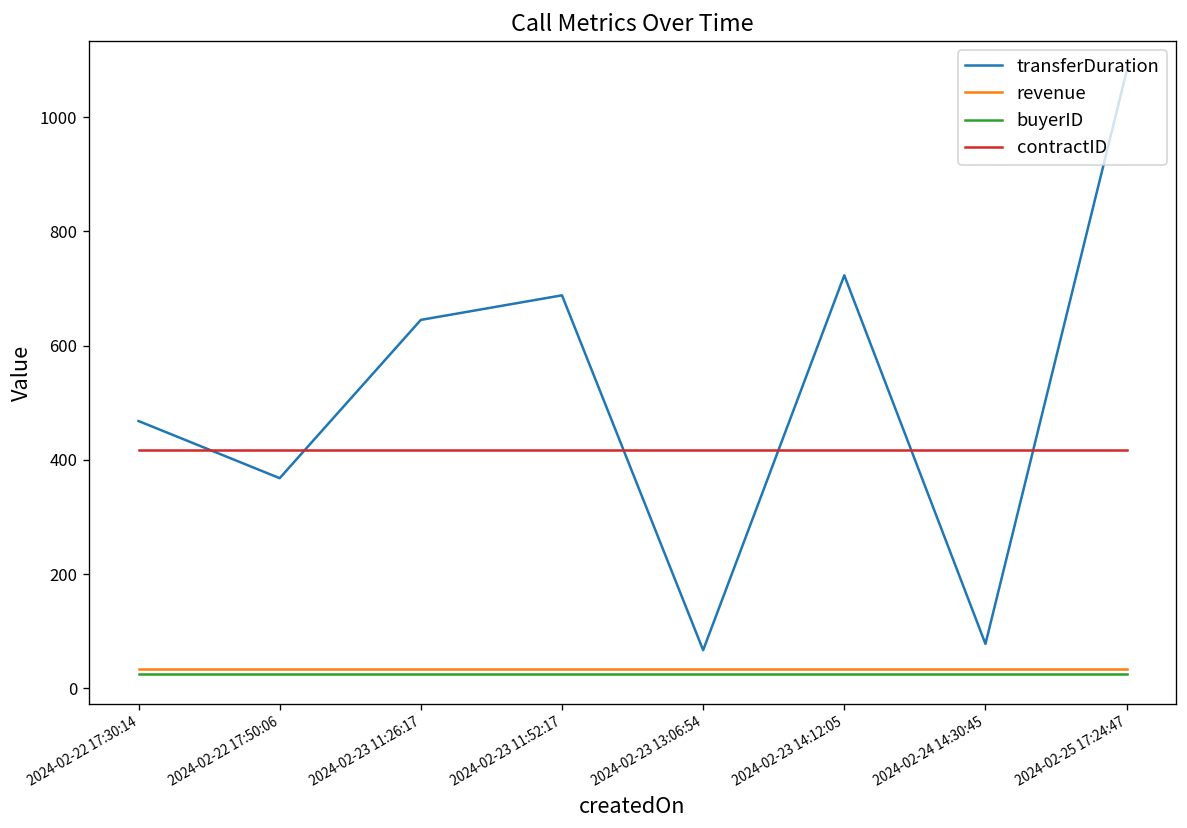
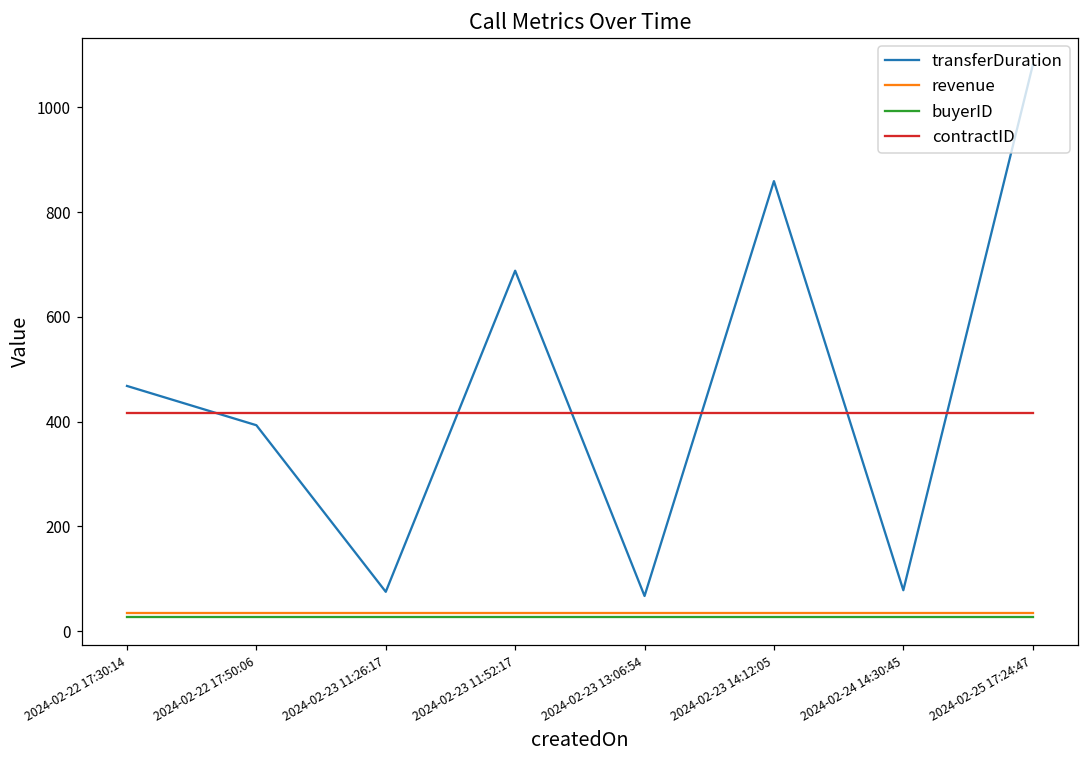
  {
    "transferDuration": {
      "2024-02-22 17:30:14": 470,
-     "2024-02-22 17:50:06": 370,
-     "2024-02-23 11:26:17": 650,
+     "2024-02-22 17:50:06": 390,
+     "2024-02-23 11:26:17": 80,
      "2024-02-23 11:52:17": 690,
      "2024-02-23 13:06:54": 70,
-     "2024-02-23 14:12:05": 720,
+     "2024-02-23 14:12:05": 860,
      "2024-02-24 14:30:45": 80
    },
    "revenue": {
      "2024-02-22 17:30:14": 30,
      "2024-02-22 17:50:06": 30,
      "2024-02-23 11:26:17": 30,
      "2024-02-23 11:52:17": 30,
      "2024-02-23 13:06:54": 30,
      "2024-02-23 14:12:05": 30,
      "2024-02-24 14:30:45": 30,
      "2024-02-25 17:24:47": 30
    },
    "buyerID": {
      "2024-02-22 17:30:14": 30,
      "2024-02-22 17:50:06": 30,
      "2024-02-23 11:26:17": 30,
      "2024-02-23 11:52:17": 30,
      "2024-02-23 13:06:54": 30,
      "2024-02-23 14:12:05": 30,
      "2024-02-24 14:30:45": 30,
      "2024-02-25 17:24:47": 30
    },
    "contractID": {
      "2024-02-22 17:30:14": 420,
      "2024-02-22 17:50:06": 420,
      "2024-02-23 11:26:17": 420,
      "2024-02-23 11:52:17": 420,
      "2024-02-23 13:06:54": 420,
      "2024-02-23 14:12:05": 420,
      "2024-02-24 14:30:45": 420,
      "2024-02-25 17:24:47": 420
    }
  }
